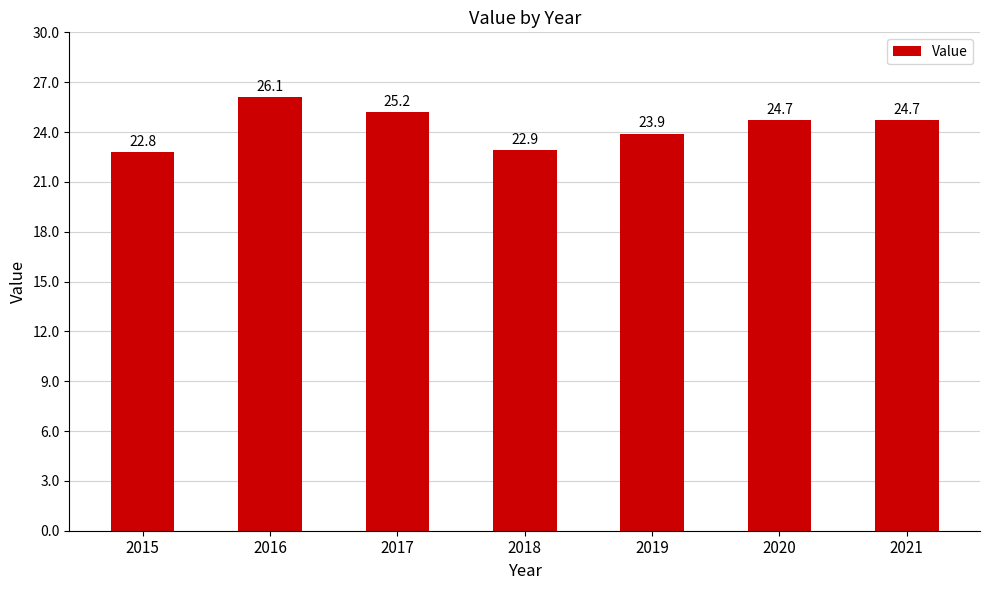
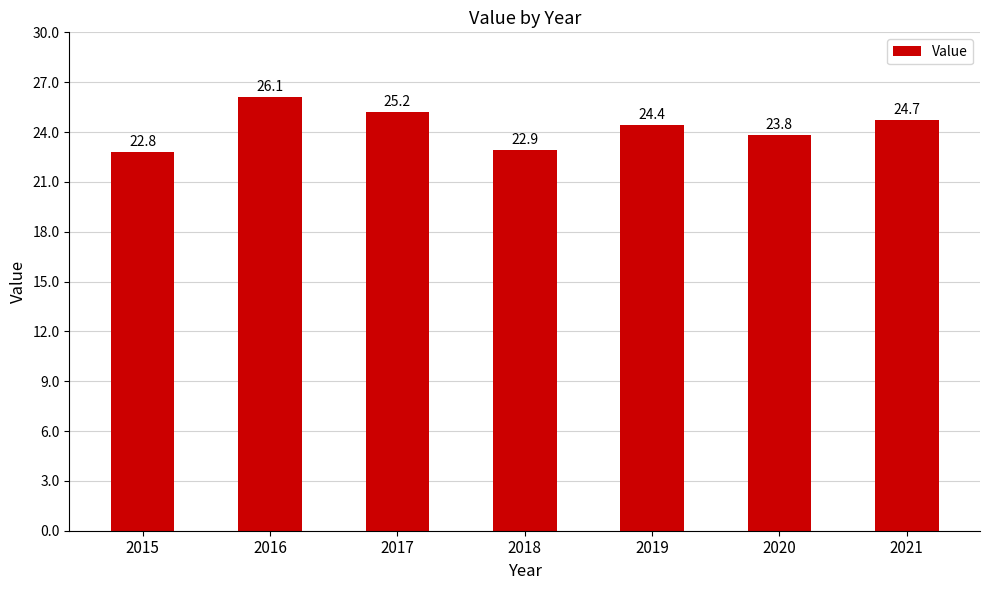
  {
    "2015": 22.8,
    "2016": 26.1,
    "2017": 25.2,
    "2018": 22.9,
-   "2019": 23.9,
-   "2020": 24.7,
+   "2019": 24.4,
+   "2020": 23.8,
    "2021": 24.7
  }
